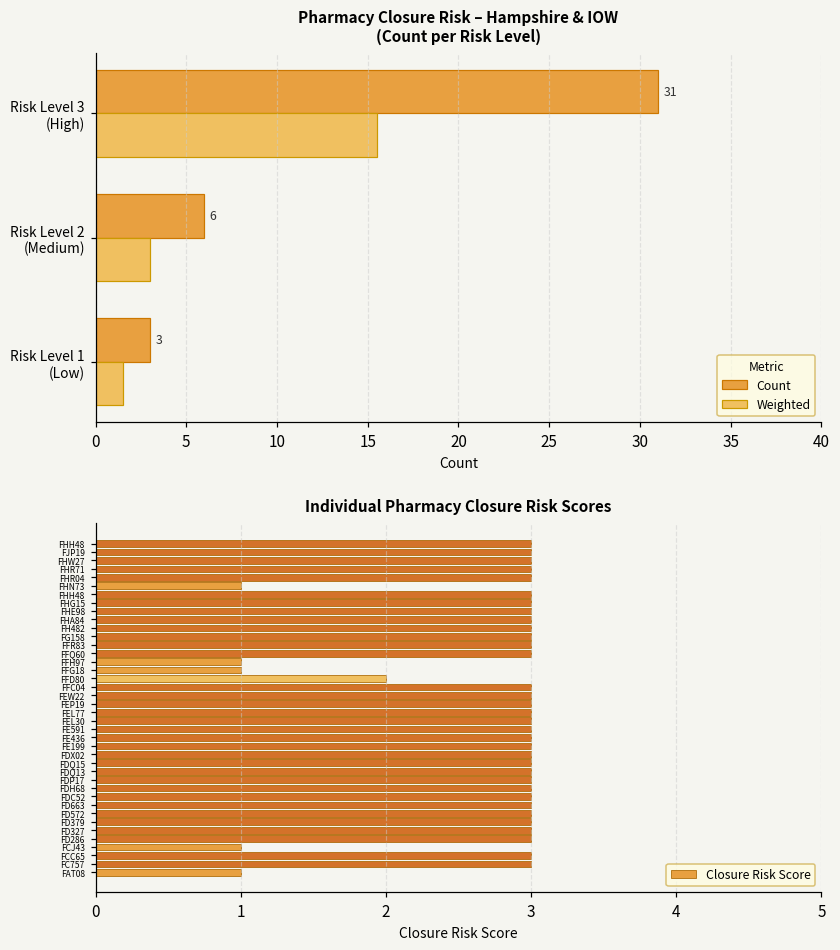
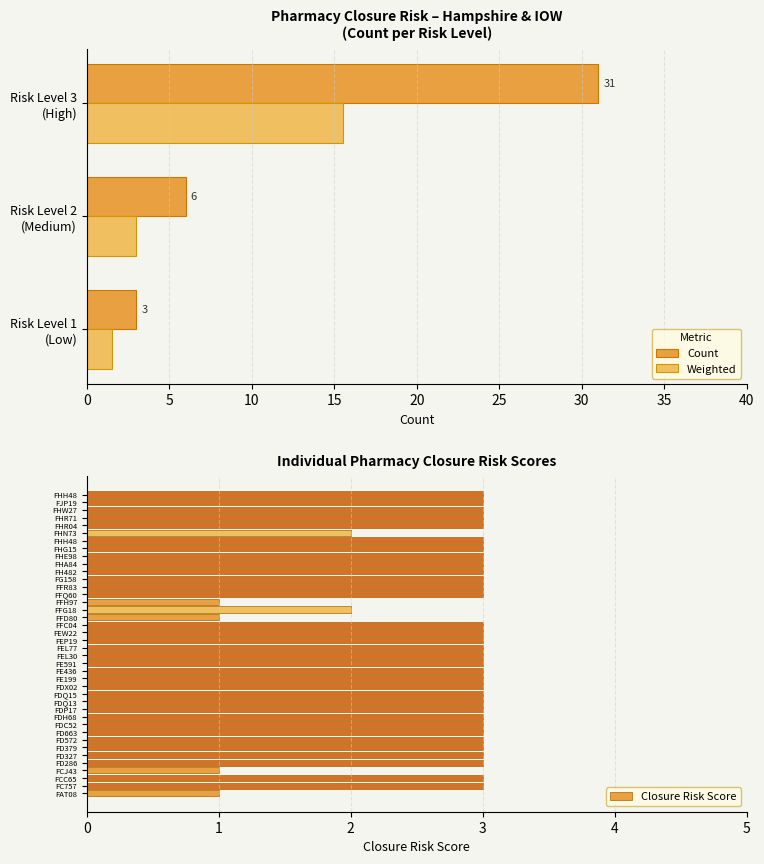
  {
    "Individual Pharmacy Closure Risk Scores": {
      "FJP19": 3,
      "FHW27": 3,
      "FHR71": 3,
      "FHR04": 3,
-     "FHN73": 1,
+     "FHN73": 2,
      "FHG15": 3,
      "FHE98": 3,
      "FHA84": 3,
      "FH482": 3,
      "FG158": 3,
      "FFR83": 3,
      "FFQ60": 3,
      "FFH97": 1,
-     "FFG18": 1,
-     "FFD80": 2,
+     "FFG18": 2,
+     "FFD80": 1,
      "FFC04": 3,
      "FEW22": 3,
      "FEP19": 3,
      "FEL77": 3,
      "FEL30": 3,
      "FE591": 3,
      "FE436": 3,
      "FE199": 3,
      "FDX02": 3,
      "FDQ15": 3,
      "FDQ13": 3,
      "FDP17": 3,
      "FDH68": 3,
      "FDC52": 3,
      "FD663": 3,
      "FD572": 3,
      "FD379": 3,
      "FD327": 3,
      "FD286": 3,
      "FCJ43": 1,
      "FCC65": 3,
      "FC757": 3,
      "FAT08": 1
    }
  }
